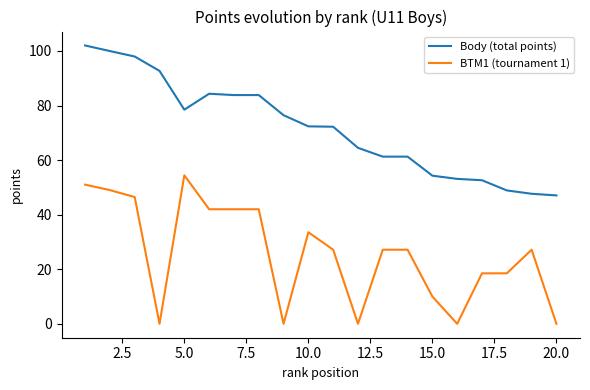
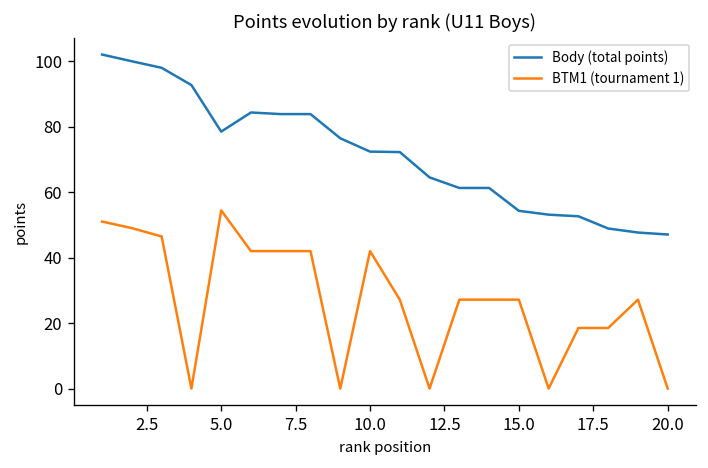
  {
    "Body (total points)": {
      "5.0": 78,
      "10.0": 72,
      "15.0": 54,
      "20.0": 47
    },
    "BTM1 (tournament 1)": {
      "5.0": 54,
-     "10.0": 34,
-     "15.0": 10,
+     "10.0": 42,
+     "15.0": 27,
      "20.0": 0
    }
  }
